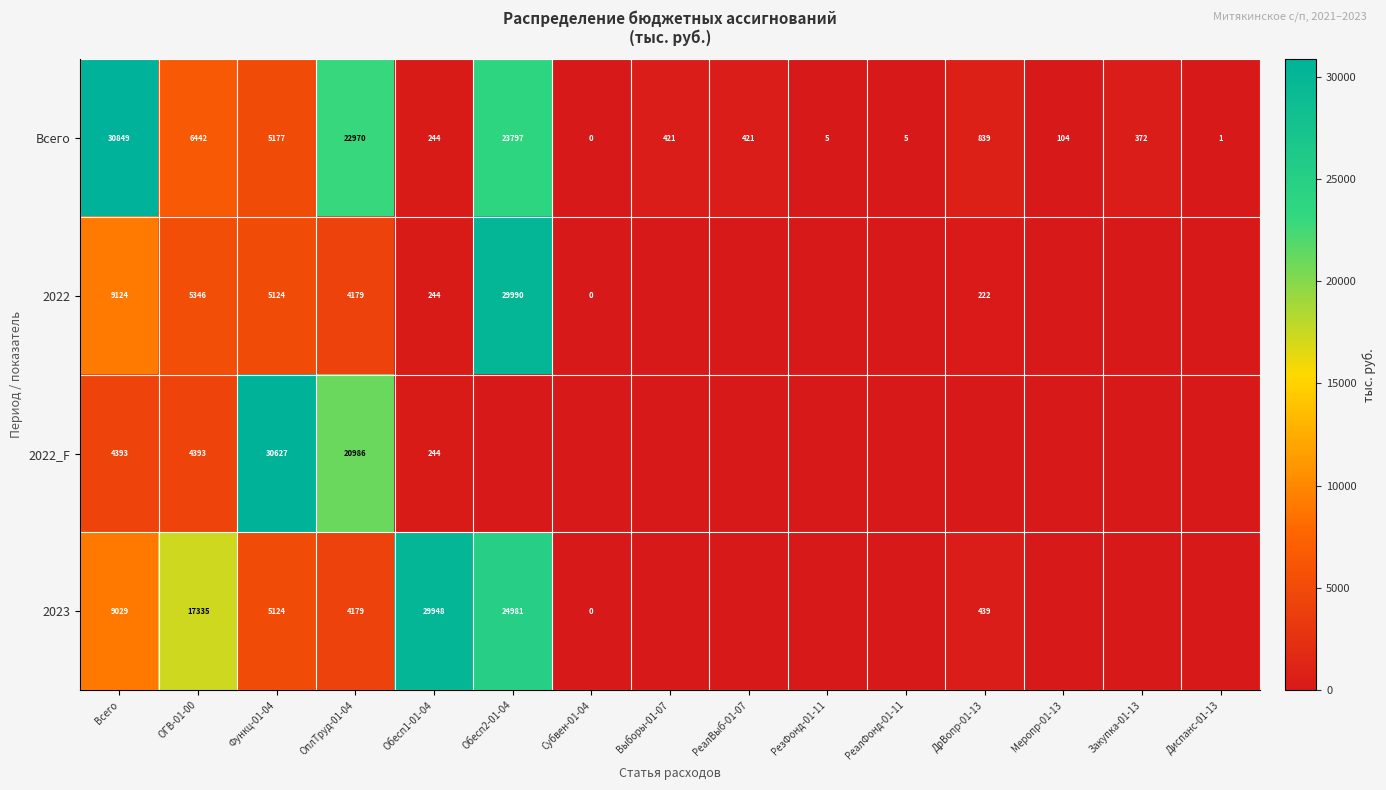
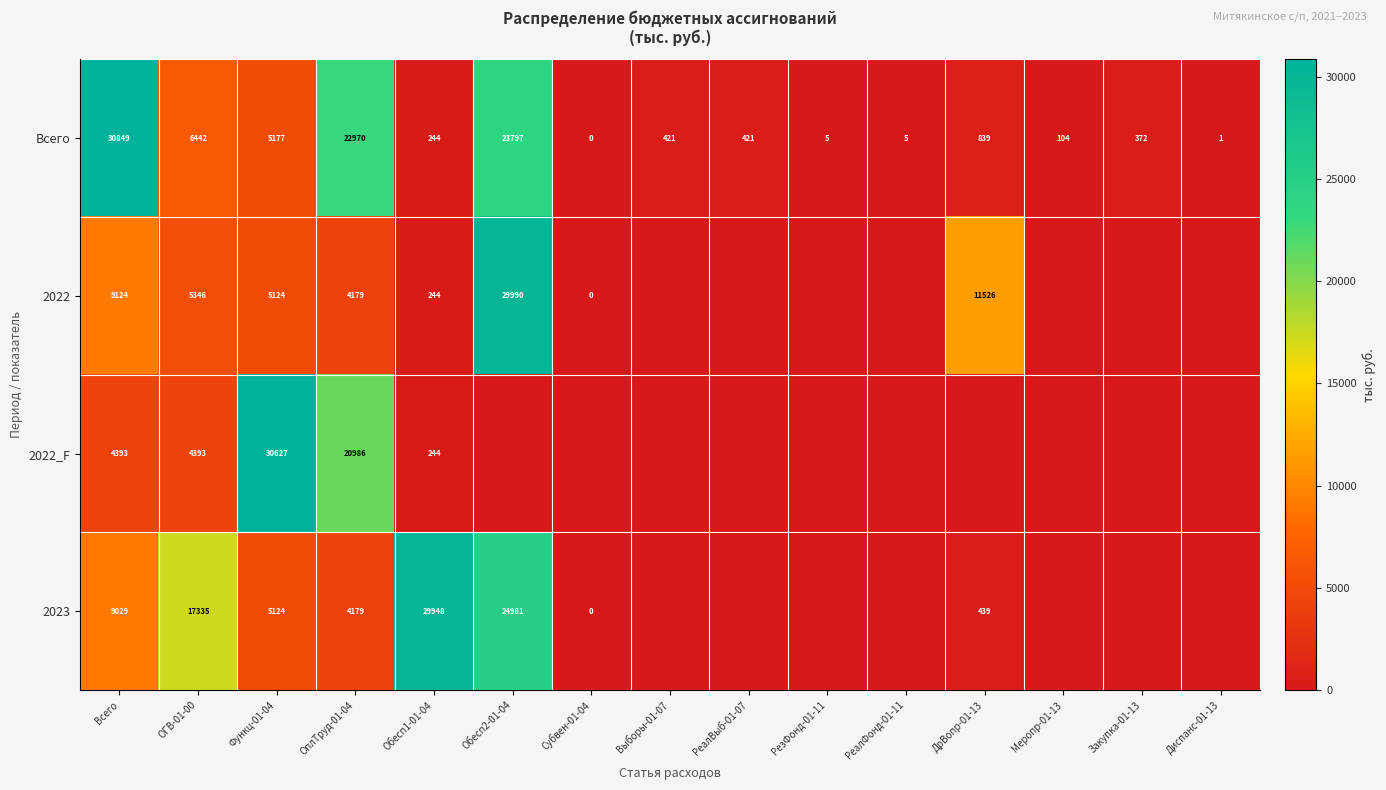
  {
    "Всего": {
      "Всего": 30849,
      "ОГВ-01-00": 6442,
      "Функц-01-04": 5177,
      "ОплТруд-01-04": 22970,
      "Обесп1-01-04": 244,
      "Обесп2-01-04": 23797,
      "Субвен-01-04": 0,
      "Выборы-01-07": 421,
      "РеалВыб-01-07": 421,
      "РезФонд-01-11": 5,
      "РеалФонд-01-11": 5,
      "ДрВопр-01-13": 839,
      "Меропр-01-13": 104,
      "Закупка-01-13": 372,
      "Диспанс-01-13": 1
    },
    "2022": {
      "Всего": 9124,
      "ОГВ-01-00": 5346,
      "Функц-01-04": 5124,
      "ОплТруд-01-04": 4179,
      "Обесп1-01-04": 244,
      "Обесп2-01-04": 29990,
      "Субвен-01-04": 0,
-     "ДрВопр-01-13": 222
+     "ДрВопр-01-13": 11526
    },
    "2022_F": {
      "Всего": 4393,
      "ОГВ-01-00": 4393,
      "Функц-01-04": 30627,
      "ОплТруд-01-04": 20986,
      "Обесп1-01-04": 244
    },
    "2023": {
      "Всего": 9029,
      "ОГВ-01-00": 17335,
      "Функц-01-04": 5124,
      "ОплТруд-01-04": 4179,
      "Обесп1-01-04": 29948,
      "Обесп2-01-04": 24981,
      "Субвен-01-04": 0,
      "ДрВопр-01-13": 439
    }
  }
